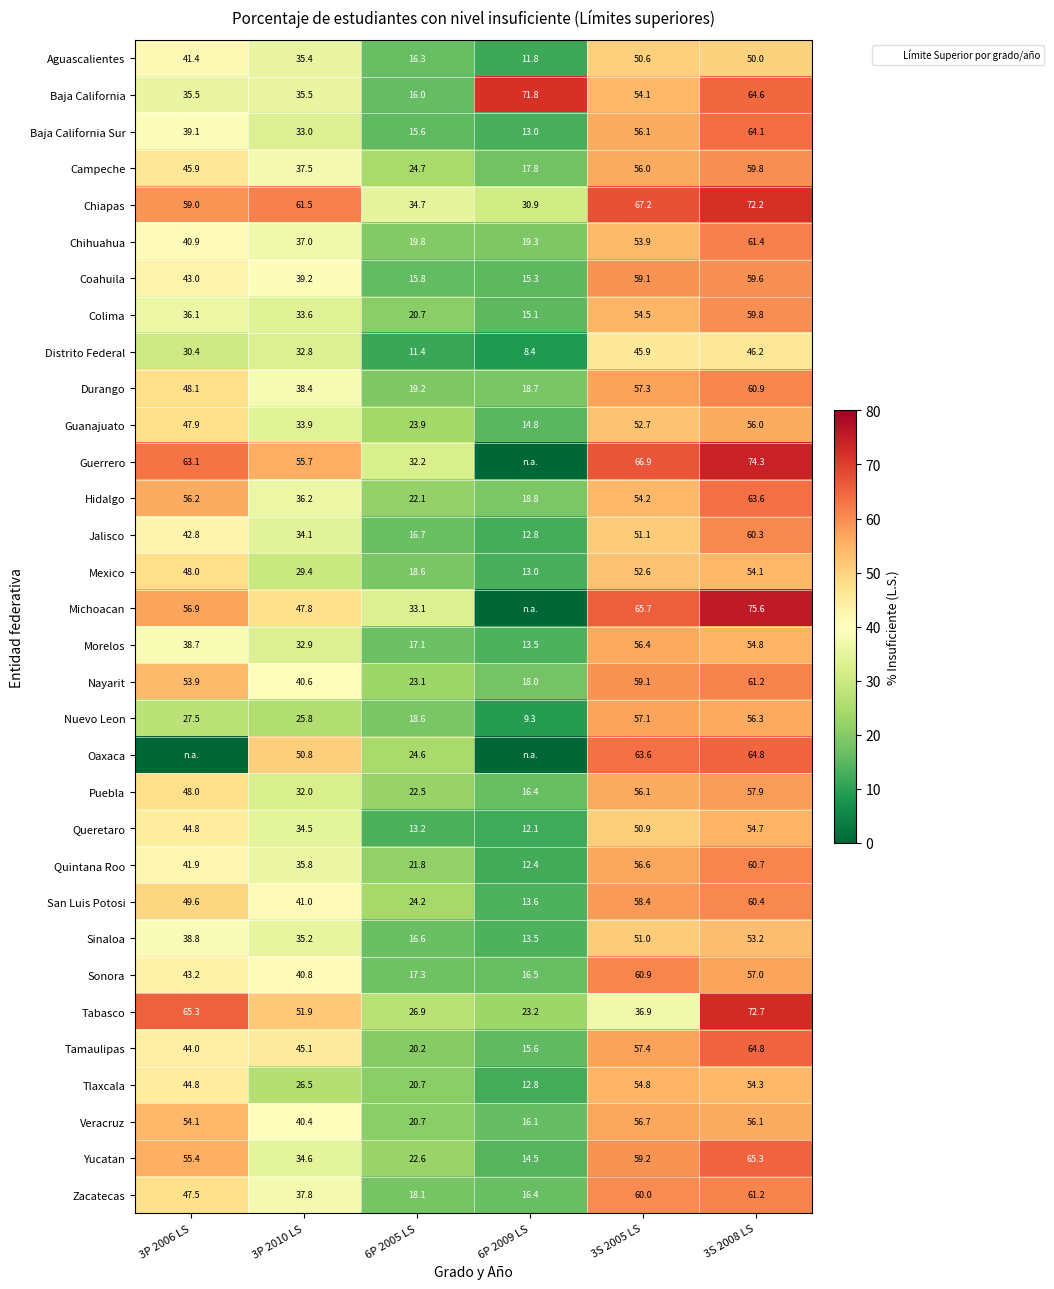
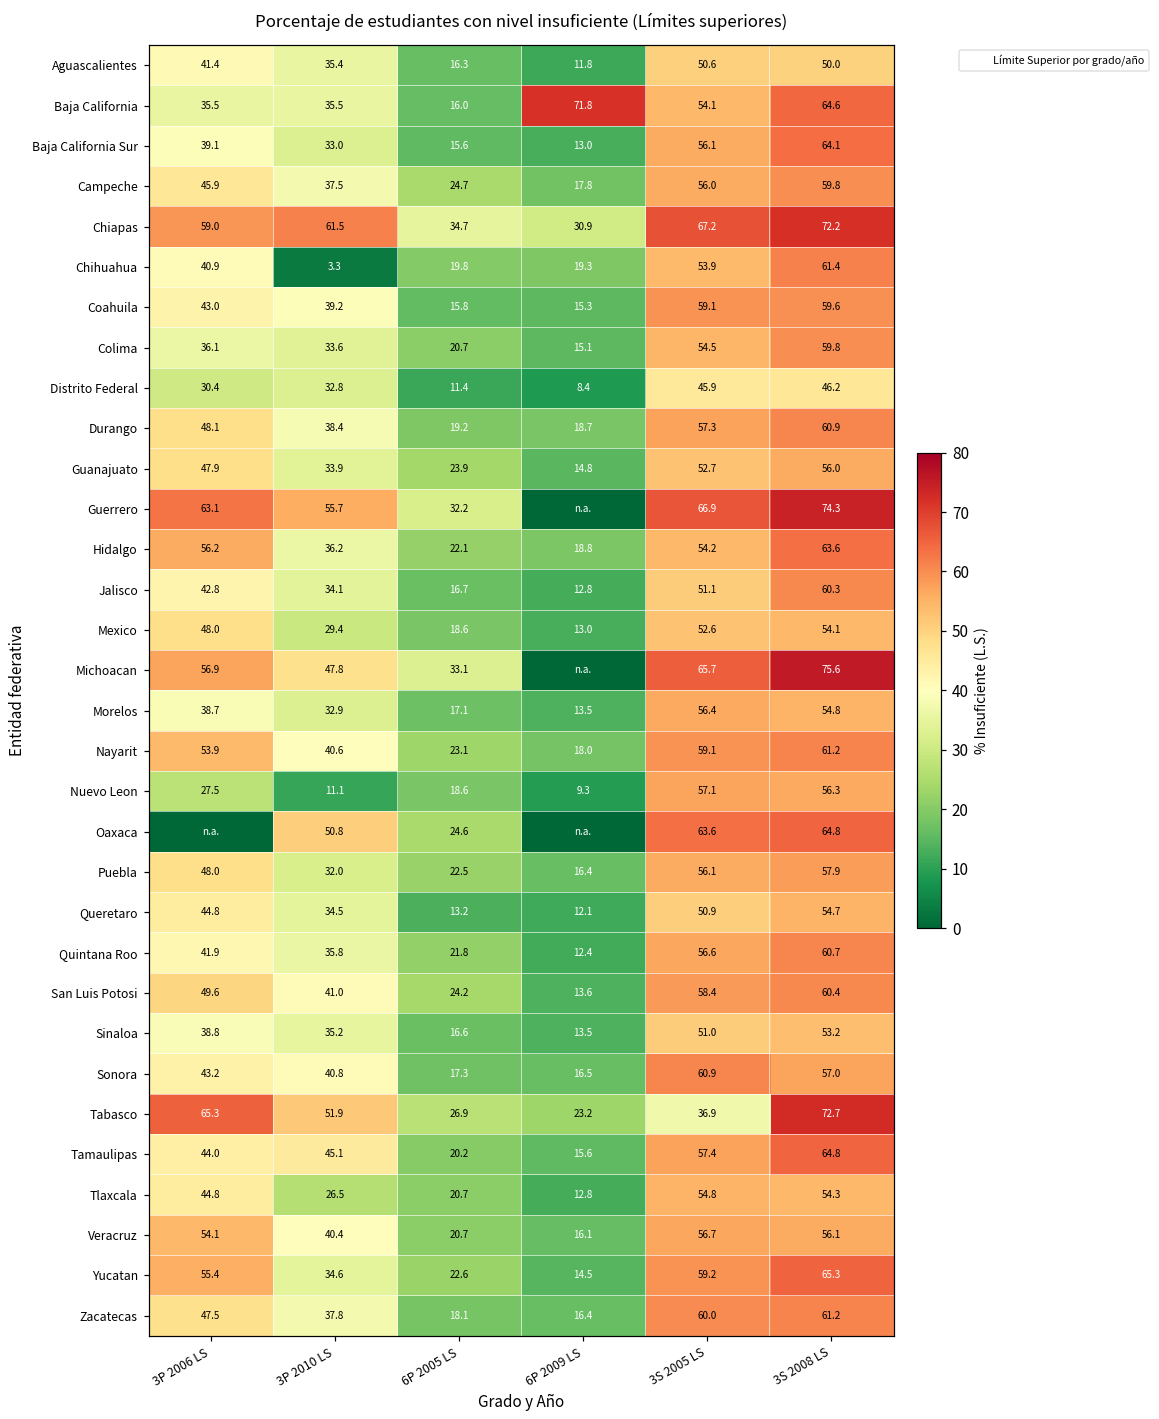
  {
    "Aguascalientes": {
      "3P 2006 LS": 41.4,
      "3P 2010 LS": 35.4,
      "6P 2005 LS": 16.3,
      "6P 2009 LS": 11.8,
      "3S 2005 LS": 50.6,
      "3S 2008 LS": 50.0
    },
    "Baja California": {
      "3P 2006 LS": 35.5,
      "3P 2010 LS": 35.5,
      "6P 2005 LS": 16.0,
      "6P 2009 LS": 71.8,
      "3S 2005 LS": 54.1,
      "3S 2008 LS": 64.6
    },
    "Baja California Sur": {
      "3P 2006 LS": 39.1,
      "3P 2010 LS": 33.0,
      "6P 2005 LS": 15.6,
      "6P 2009 LS": 13.0,
      "3S 2005 LS": 56.1,
      "3S 2008 LS": 64.1
    },
    "Campeche": {
      "3P 2006 LS": 45.9,
      "3P 2010 LS": 37.5,
      "6P 2005 LS": 24.7,
      "6P 2009 LS": 17.8,
      "3S 2005 LS": 56.0,
      "3S 2008 LS": 59.8
    },
    "Chiapas": {
      "3P 2006 LS": 59.0,
      "3P 2010 LS": 61.5,
      "6P 2005 LS": 34.7,
      "6P 2009 LS": 30.9,
      "3S 2005 LS": 67.2,
      "3S 2008 LS": 72.2
    },
    "Chihuahua": {
      "3P 2006 LS": 40.9,
-     "3P 2010 LS": 37.0,
+     "3P 2010 LS": 3.3,
      "6P 2005 LS": 19.8,
      "6P 2009 LS": 19.3,
      "3S 2005 LS": 53.9,
      "3S 2008 LS": 61.4
    },
    "Coahuila": {
      "3P 2006 LS": 43.0,
      "3P 2010 LS": 39.2,
      "6P 2005 LS": 15.8,
      "6P 2009 LS": 15.3,
      "3S 2005 LS": 59.1,
      "3S 2008 LS": 59.6
    },
    "Colima": {
      "3P 2006 LS": 36.1,
      "3P 2010 LS": 33.6,
      "6P 2005 LS": 20.7,
      "6P 2009 LS": 15.1,
      "3S 2005 LS": 54.5,
      "3S 2008 LS": 59.8
    },
    "Distrito Federal": {
      "3P 2006 LS": 30.4,
      "3P 2010 LS": 32.8,
      "6P 2005 LS": 11.4,
      "6P 2009 LS": 8.4,
      "3S 2005 LS": 45.9,
      "3S 2008 LS": 46.2
    },
    "Durango": {
      "3P 2006 LS": 48.1,
      "3P 2010 LS": 38.4,
      "6P 2005 LS": 19.2,
      "6P 2009 LS": 18.7,
      "3S 2005 LS": 57.3,
      "3S 2008 LS": 60.9
    },
    "Guanajuato": {
      "3P 2006 LS": 47.9,
      "3P 2010 LS": 33.9,
      "6P 2005 LS": 23.9,
      "6P 2009 LS": 14.8,
      "3S 2005 LS": 52.7,
      "3S 2008 LS": 56.0
    },
    "Guerrero": {
      "3P 2006 LS": 63.1,
      "3P 2010 LS": 55.7,
      "6P 2005 LS": 32.2,
      "3S 2005 LS": 66.9,
      "3S 2008 LS": 74.3
    },
    "Hidalgo": {
      "3P 2006 LS": 56.2,
      "3P 2010 LS": 36.2,
      "6P 2005 LS": 22.1,
      "6P 2009 LS": 18.8,
      "3S 2005 LS": 54.2,
      "3S 2008 LS": 63.6
    },
    "Jalisco": {
      "3P 2006 LS": 42.8,
      "3P 2010 LS": 34.1,
      "6P 2005 LS": 16.7,
      "6P 2009 LS": 12.8,
      "3S 2005 LS": 51.1,
      "3S 2008 LS": 60.3
    },
    "Mexico": {
      "3P 2006 LS": 48.0,
      "3P 2010 LS": 29.4,
      "6P 2005 LS": 18.6,
      "6P 2009 LS": 13.0,
      "3S 2005 LS": 52.6,
      "3S 2008 LS": 54.1
    },
    "Michoacan": {
      "3P 2006 LS": 56.9,
      "3P 2010 LS": 47.8,
      "6P 2005 LS": 33.1,
      "3S 2005 LS": 65.7,
      "3S 2008 LS": 75.6
    },
    "Morelos": {
      "3P 2006 LS": 38.7,
      "3P 2010 LS": 32.9,
      "6P 2005 LS": 17.1,
      "6P 2009 LS": 13.5,
      "3S 2005 LS": 56.4,
      "3S 2008 LS": 54.8
    },
    "Nayarit": {
      "3P 2006 LS": 53.9,
      "3P 2010 LS": 40.6,
      "6P 2005 LS": 23.1,
      "6P 2009 LS": 18.0,
      "3S 2005 LS": 59.1,
      "3S 2008 LS": 61.2
    },
    "Nuevo Leon": {
      "3P 2006 LS": 27.5,
-     "3P 2010 LS": 25.8,
+     "3P 2010 LS": 11.1,
      "6P 2005 LS": 18.6,
      "6P 2009 LS": 9.3,
      "3S 2005 LS": 57.1,
      "3S 2008 LS": 56.3
    },
    "Oaxaca": {
      "3P 2010 LS": 50.8,
      "6P 2005 LS": 24.6,
      "3S 2005 LS": 63.6,
      "3S 2008 LS": 64.8
    },
    "Puebla": {
      "3P 2006 LS": 48.0,
      "3P 2010 LS": 32.0,
      "6P 2005 LS": 22.5,
      "6P 2009 LS": 16.4,
      "3S 2005 LS": 56.1,
      "3S 2008 LS": 57.9
    },
    "Queretaro": {
      "3P 2006 LS": 44.8,
      "3P 2010 LS": 34.5,
      "6P 2005 LS": 13.2,
      "6P 2009 LS": 12.1,
      "3S 2005 LS": 50.9,
      "3S 2008 LS": 54.7
    },
    "Quintana Roo": {
      "3P 2006 LS": 41.9,
      "3P 2010 LS": 35.8,
      "6P 2005 LS": 21.8,
      "6P 2009 LS": 12.4,
      "3S 2005 LS": 56.6,
      "3S 2008 LS": 60.7
    },
    "San Luis Potosi": {
      "3P 2006 LS": 49.6,
      "3P 2010 LS": 41.0,
      "6P 2005 LS": 24.2,
      "6P 2009 LS": 13.6,
      "3S 2005 LS": 58.4,
      "3S 2008 LS": 60.4
    },
    "Sinaloa": {
      "3P 2006 LS": 38.8,
      "3P 2010 LS": 35.2,
      "6P 2005 LS": 16.6,
      "6P 2009 LS": 13.5,
      "3S 2005 LS": 51.0,
      "3S 2008 LS": 53.2
    },
    "Sonora": {
      "3P 2006 LS": 43.2,
      "3P 2010 LS": 40.8,
      "6P 2005 LS": 17.3,
      "6P 2009 LS": 16.5,
      "3S 2005 LS": 60.9,
      "3S 2008 LS": 57.0
    },
    "Tabasco": {
      "3P 2006 LS": 65.3,
      "3P 2010 LS": 51.9,
      "6P 2005 LS": 26.9,
      "6P 2009 LS": 23.2,
      "3S 2005 LS": 36.9,
      "3S 2008 LS": 72.7
    },
    "Tamaulipas": {
      "3P 2006 LS": 44.0,
      "3P 2010 LS": 45.1,
      "6P 2005 LS": 20.2,
      "6P 2009 LS": 15.6,
      "3S 2005 LS": 57.4,
      "3S 2008 LS": 64.8
    },
    "Tlaxcala": {
      "3P 2006 LS": 44.8,
      "3P 2010 LS": 26.5,
      "6P 2005 LS": 20.7,
      "6P 2009 LS": 12.8,
      "3S 2005 LS": 54.8,
      "3S 2008 LS": 54.3
    },
    "Veracruz": {
      "3P 2006 LS": 54.1,
      "3P 2010 LS": 40.4,
      "6P 2005 LS": 20.7,
      "6P 2009 LS": 16.1,
      "3S 2005 LS": 56.7,
      "3S 2008 LS": 56.1
    },
    "Yucatan": {
      "3P 2006 LS": 55.4,
      "3P 2010 LS": 34.6,
      "6P 2005 LS": 22.6,
      "6P 2009 LS": 14.5,
      "3S 2005 LS": 59.2,
      "3S 2008 LS": 65.3
    },
    "Zacatecas": {
      "3P 2006 LS": 47.5,
      "3P 2010 LS": 37.8,
      "6P 2005 LS": 18.1,
      "6P 2009 LS": 16.4,
      "3S 2005 LS": 60.0,
      "3S 2008 LS": 61.2
    }
  }
